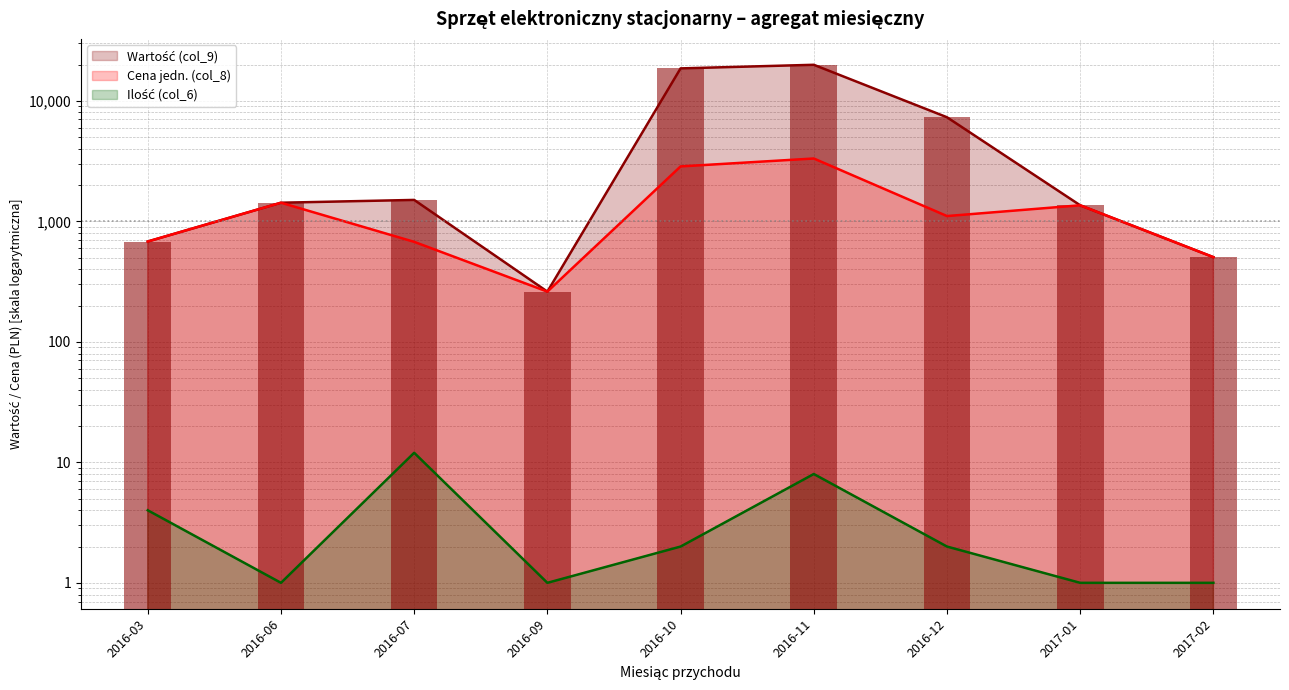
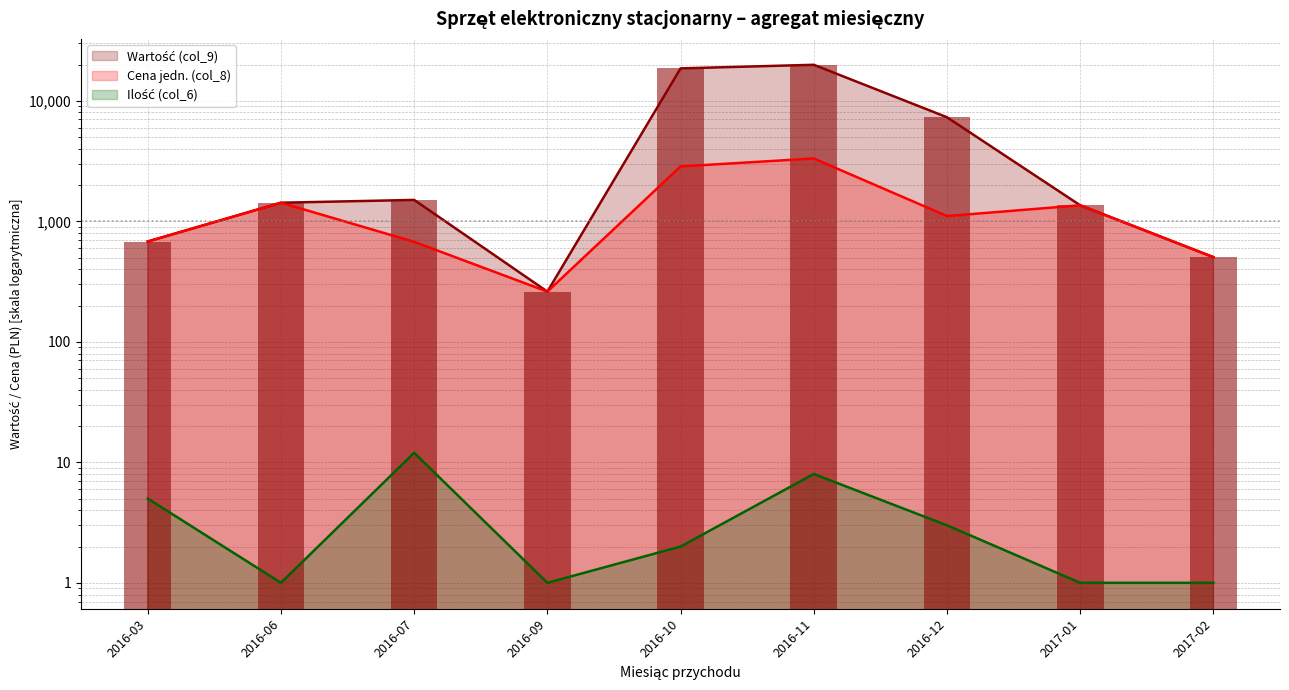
  {
    "Ilość (col_6)": {
-     "2016-03": 4,
+     "2016-03": 5,
      "2016-06": 1,
      "2016-07": 12,
      "2016-09": 1,
      "2016-10": 2,
      "2016-11": 8,
-     "2016-12": 2,
+     "2016-12": 3,
      "2017-01": 1,
      "2017-02": 1
    }
  }
